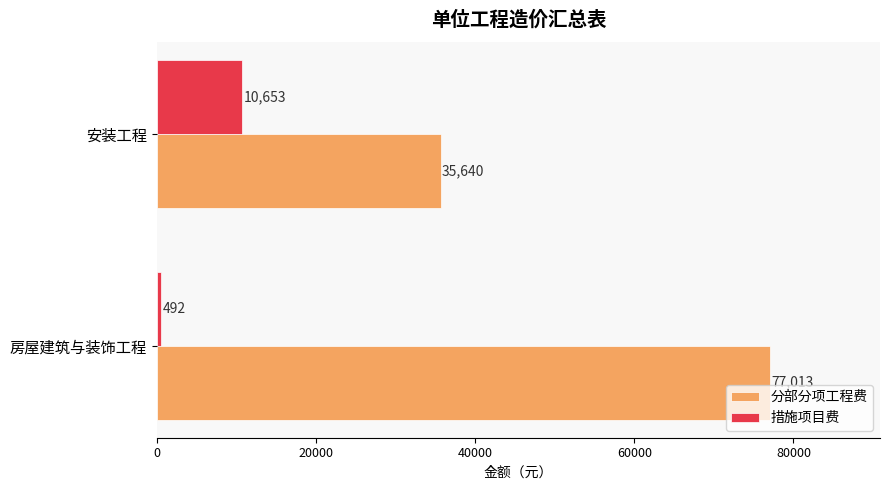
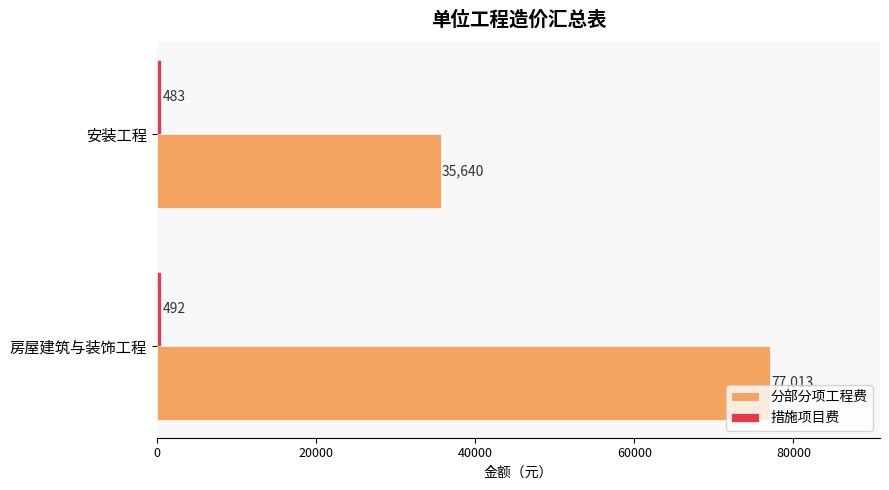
  {
    "分部分项工程费": {
      "安装工程": "35,640"
    },
    "措施项目费": {
-     "安装工程": "10,653",
+     "安装工程": "483",
      "房屋建筑与装饰工程": "492"
    }
  }
